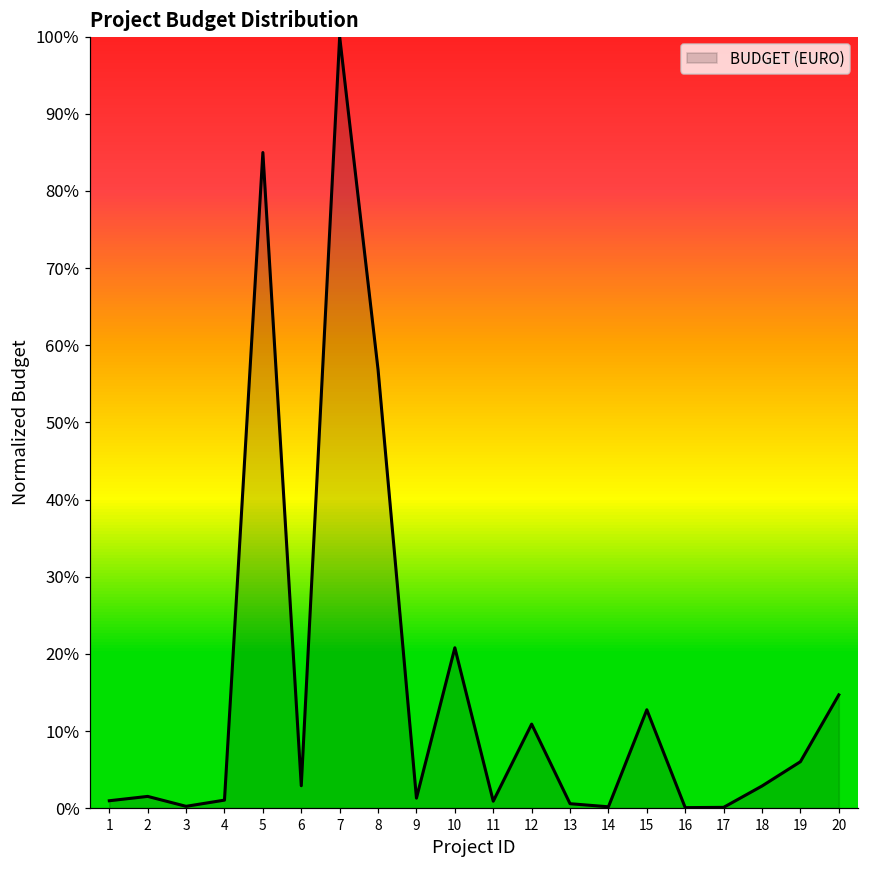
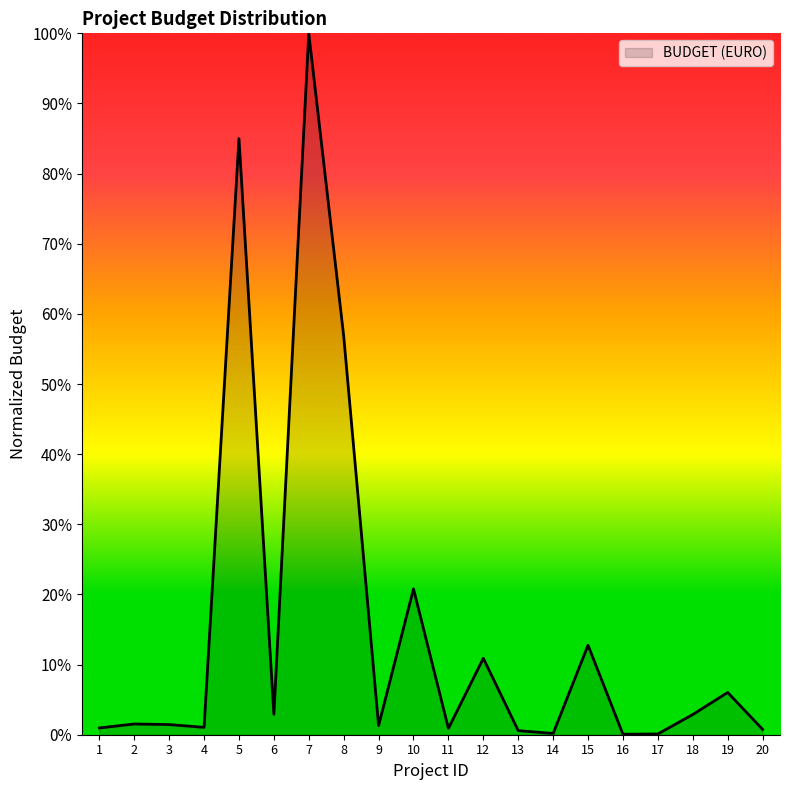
  {
    "1": "1%",
    "2": "2%",
-   "3": "0%",
+   "3": "1%",
    "4": "1%",
    "5": "85%",
    "6": "3%",
    "7": "100%",
    "8": "57%",
    "9": "1%",
    "10": "21%",
    "11": "1%",
    "12": "11%",
    "13": "1%",
    "14": "0%",
    "15": "13%",
    "16": "0%",
    "17": "0%",
    "18": "3%",
    "19": "6%",
-   "20": "15%"
+   "20": "1%"
  }
